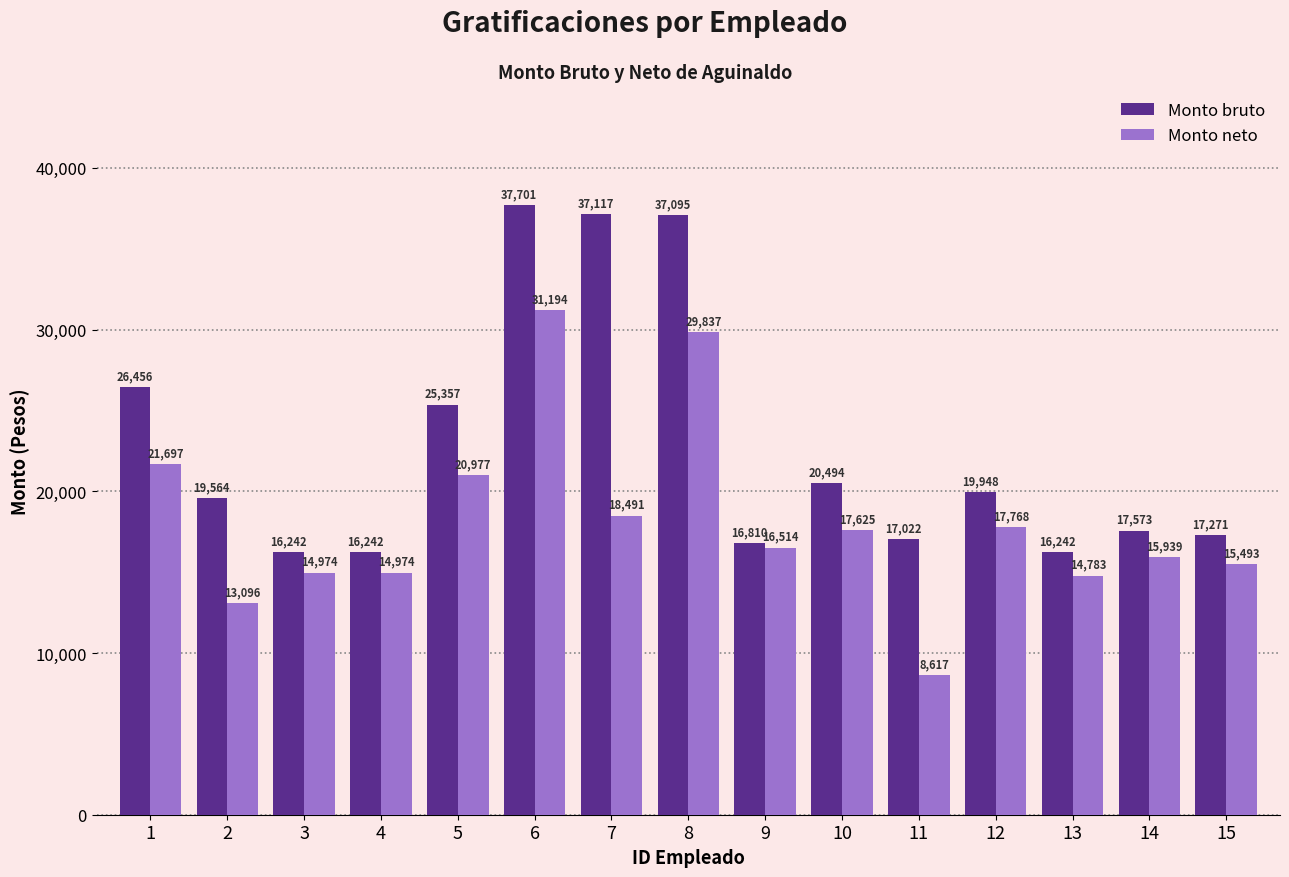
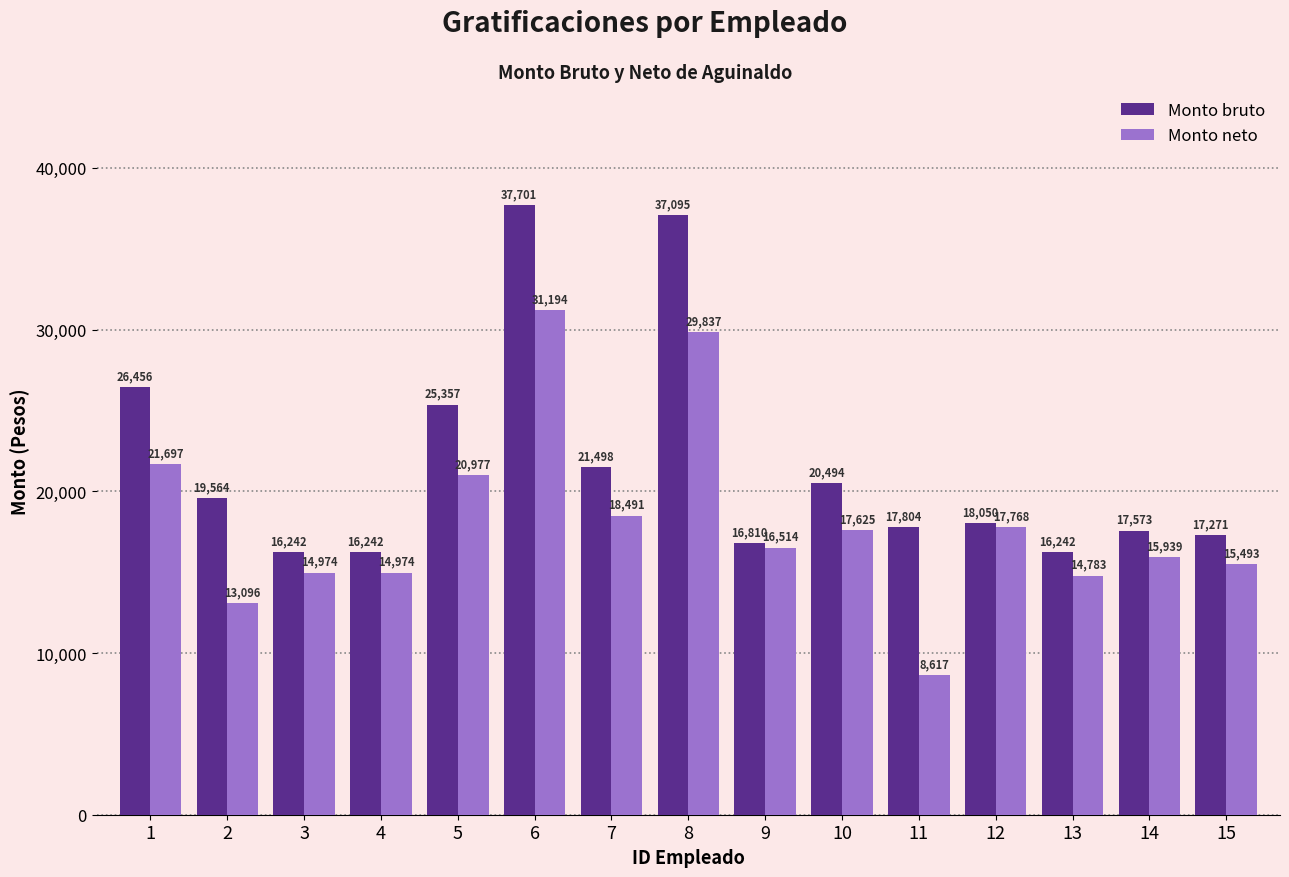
  {
    "Monto bruto": {
      "1": "26,456",
      "2": "19,564",
      "3": "16,242",
      "4": "16,242",
      "5": "25,357",
      "6": "37,701",
-     "7": "37,117",
+     "7": "21,498",
      "8": "37,095",
      "9": "16,810",
      "10": "20,494",
-     "11": "17,022",
-     "12": "19,948",
+     "11": "17,804",
+     "12": "18,050",
      "13": "16,242",
      "14": "17,573",
      "15": "17,271"
    },
    "Monto neto": {
      "1": "21,697",
      "2": "13,096",
      "3": "14,974",
      "4": "14,974",
      "5": "20,977",
      "6": "31,194",
      "7": "18,491",
      "8": "29,837",
      "9": "16,514",
      "10": "17,625",
      "11": "8,617",
      "12": "17,768",
      "13": "14,783",
      "14": "15,939",
      "15": "15,493"
    }
  }
